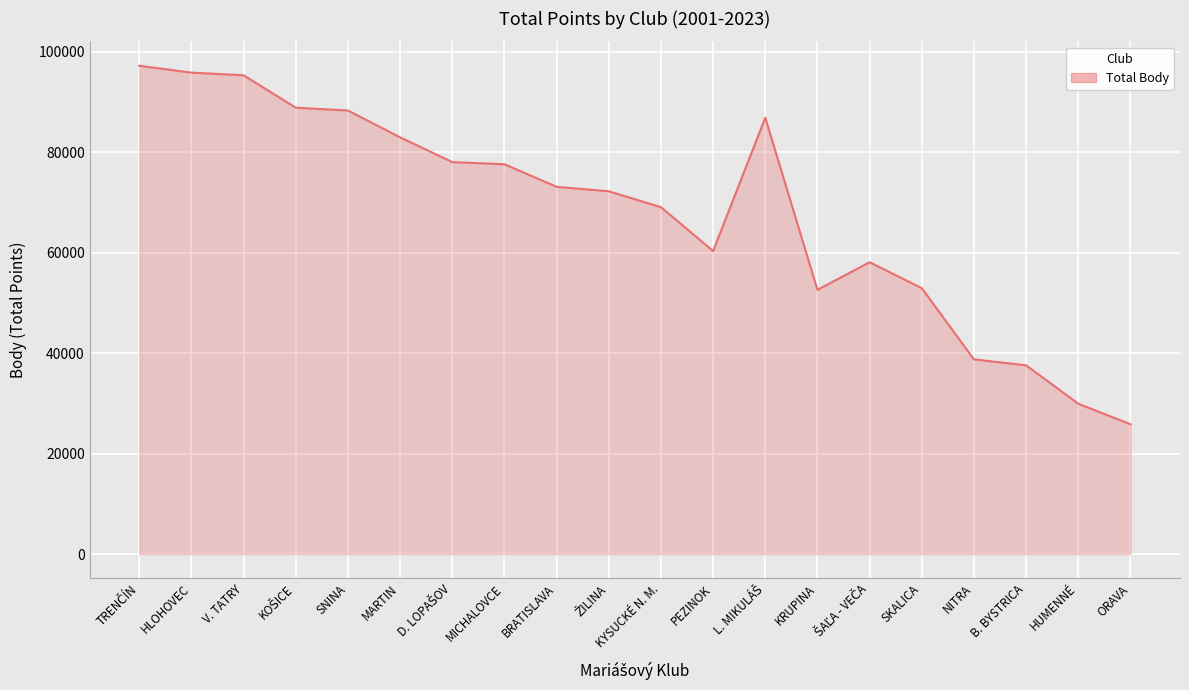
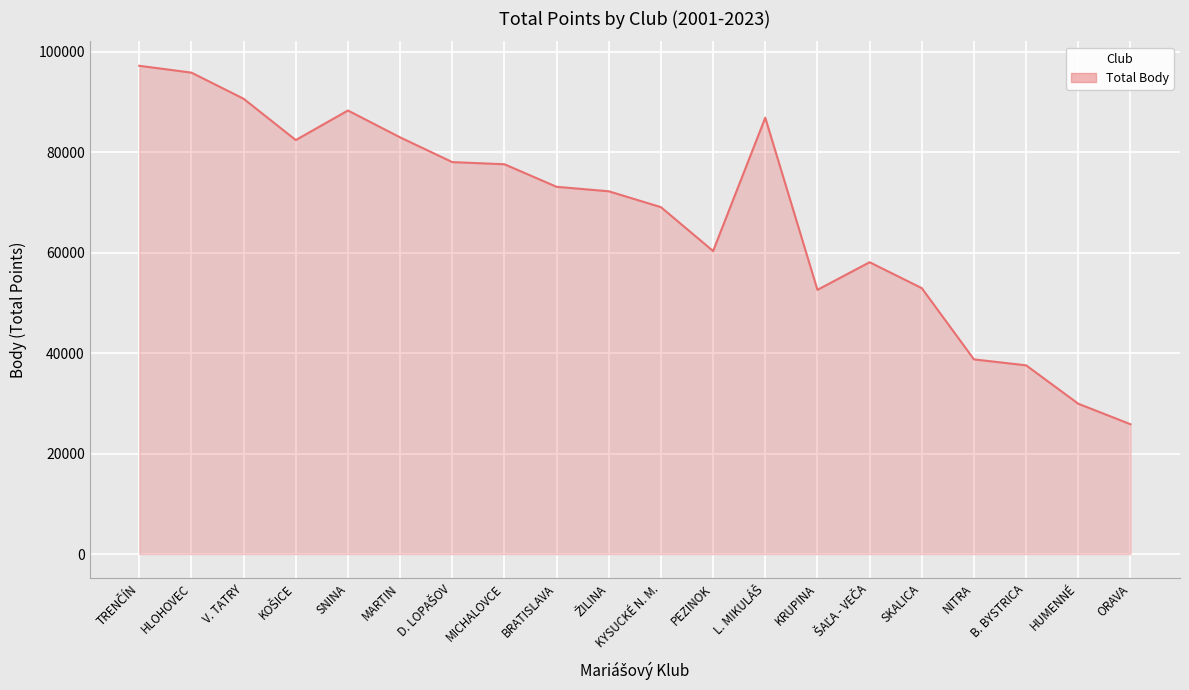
  {
    "TRENČÍN": 97000,
    "HLOHOVEC": 96000,
-   "V. TATRY": 95000,
-   "KOŠICE": 89000,
+   "V. TATRY": 91000,
+   "KOŠICE": 82000,
    "SNINA": 88000,
    "MARTIN": 83000,
    "D. LOPAŠOV": 78000,
    "MICHALOVCE": 78000,
    "BRATISLAVA": 73000,
    "ŽILINA": 72000,
    "KYSUCKÉ N. M.": 69000,
    "PEZINOK": 60000,
    "L. MIKULÁŠ": 87000,
    "KRUPINA": 53000,
    "ŠAĽA - VEČA": 58000,
    "SKALICA": 53000,
    "NITRA": 39000,
    "B. BYSTRICA": 38000,
    "HUMENNÉ": 30000,
    "ORAVA": 26000
  }
